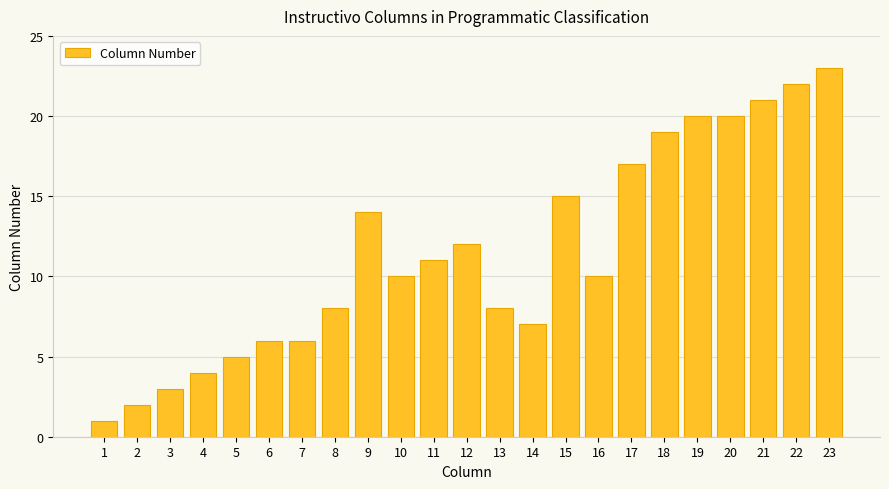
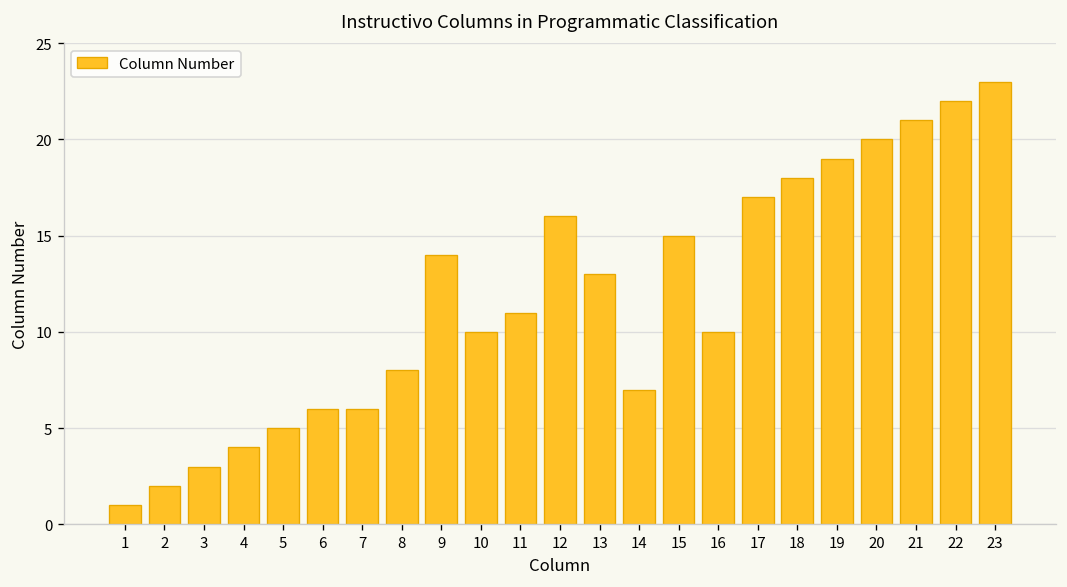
  {
    "1": 1,
    "2": 2,
    "3": 3,
    "4": 4,
    "5": 5,
    "6": 6,
    "7": 6,
    "8": 8,
    "9": 14,
    "10": 10,
    "11": 11,
-   "12": 12,
-   "13": 8,
+   "12": 16,
+   "13": 13,
    "14": 7,
    "15": 15,
    "16": 10,
    "17": 17,
-   "18": 19,
-   "19": 20,
+   "18": 18,
+   "19": 19,
    "20": 20,
    "21": 21,
    "22": 22,
    "23": 23
  }
